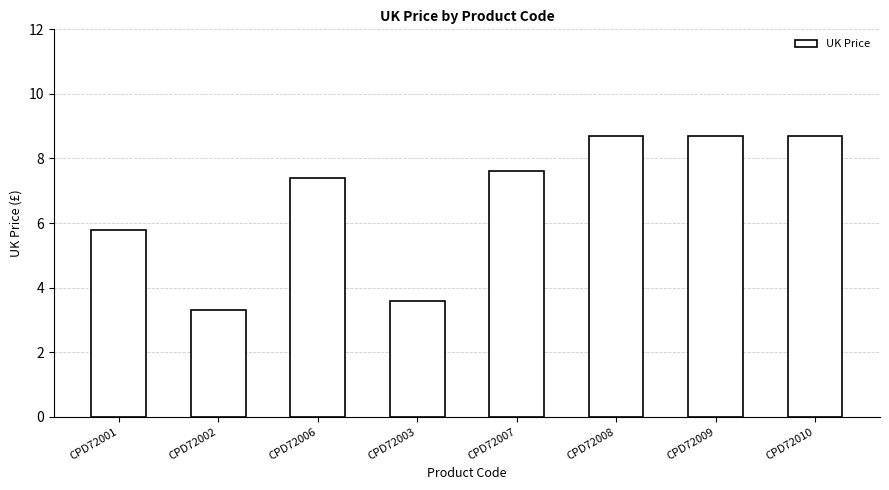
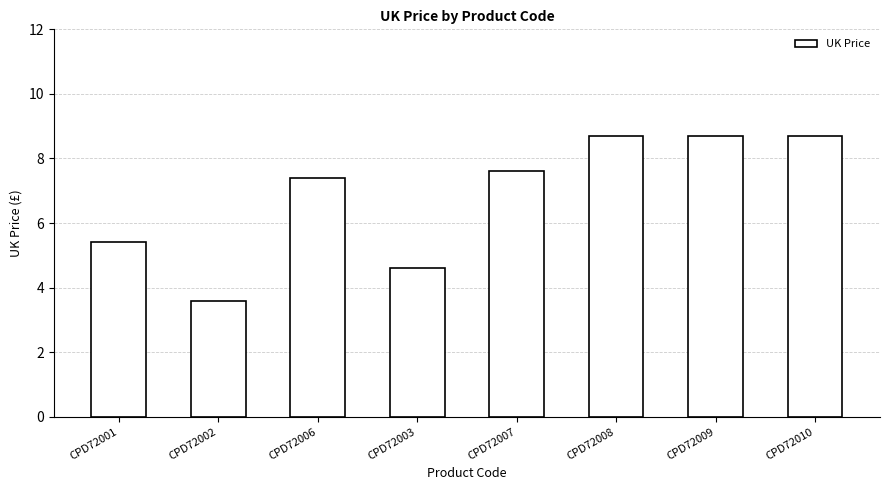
  {
-   "CPD72001": 5.8,
-   "CPD72002": 3.3,
+   "CPD72001": 5.4,
+   "CPD72002": 3.6,
    "CPD72006": 7.4,
-   "CPD72003": 3.6,
+   "CPD72003": 4.6,
    "CPD72007": 7.6,
    "CPD72008": 8.7,
    "CPD72009": 8.7,
    "CPD72010": 8.7
  }
